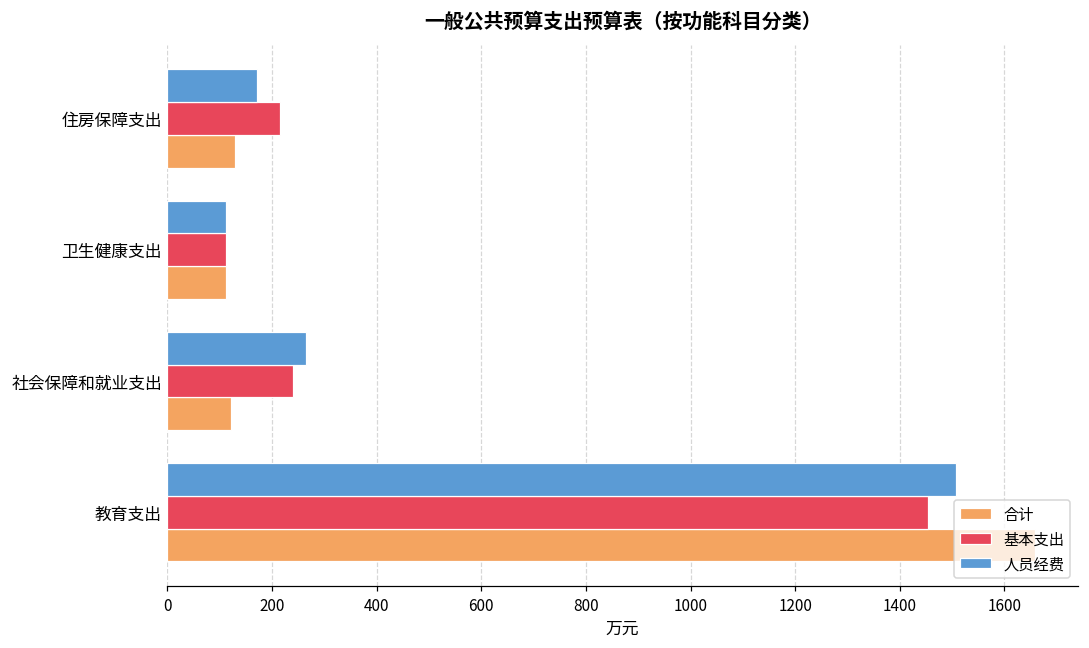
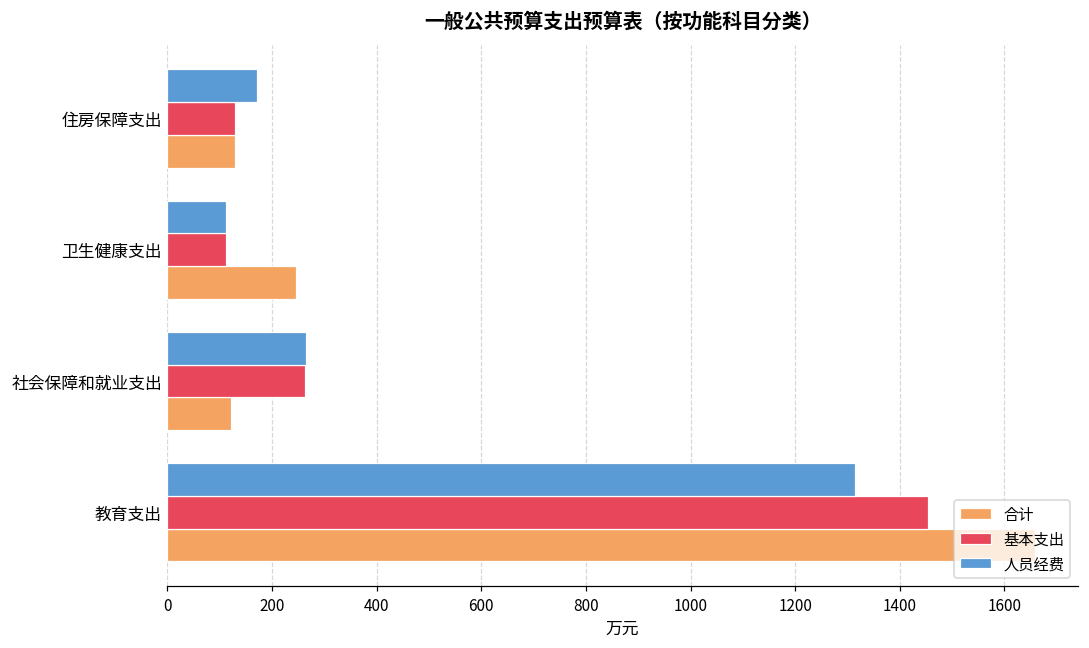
  {
    "合计": {
      "住房保障支出": 130,
-     "卫生健康支出": 110,
+     "卫生健康支出": 250,
      "社会保障和就业支出": 120
    },
    "基本支出": {
-     "住房保障支出": 220,
+     "住房保障支出": 130,
      "卫生健康支出": 110,
-     "社会保障和就业支出": 240,
+     "社会保障和就业支出": 260,
      "教育支出": 1450
    },
    "人员经费": {
      "住房保障支出": 170,
      "卫生健康支出": 110,
      "社会保障和就业支出": 270,
-     "教育支出": 1510
+     "教育支出": 1310
    }
  }
